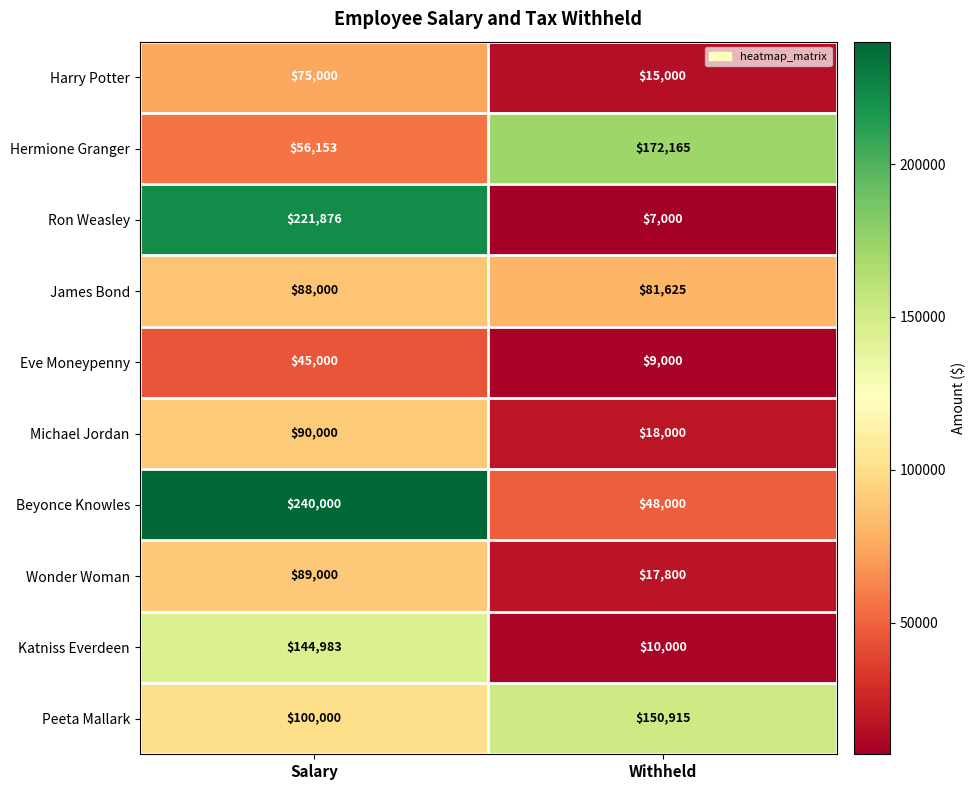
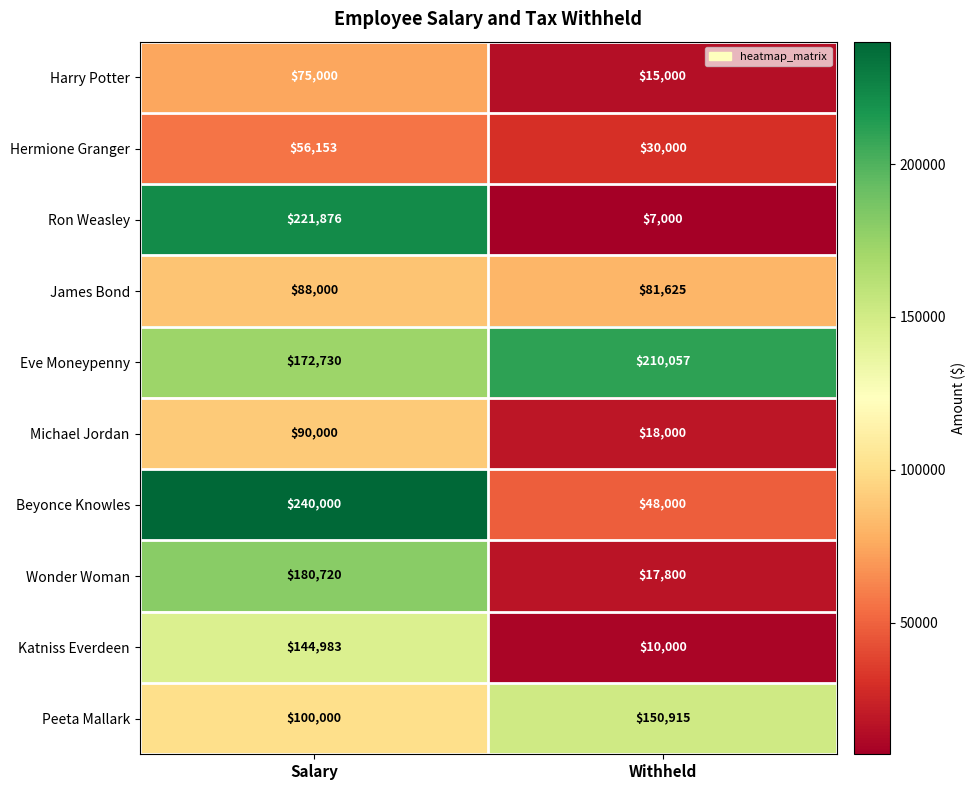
  {
    "Harry Potter": {
      "Salary": "$75,000",
      "Withheld": "$15,000"
    },
    "Hermione Granger": {
      "Salary": "$56,153",
-     "Withheld": "$172,165"
+     "Withheld": "$30,000"
    },
    "Ron Weasley": {
      "Salary": "$221,876",
      "Withheld": "$7,000"
    },
    "James Bond": {
      "Salary": "$88,000",
      "Withheld": "$81,625"
    },
    "Eve Moneypenny": {
-     "Salary": "$45,000",
-     "Withheld": "$9,000"
+     "Salary": "$172,730",
+     "Withheld": "$210,057"
    },
    "Michael Jordan": {
      "Salary": "$90,000",
      "Withheld": "$18,000"
    },
    "Beyonce Knowles": {
      "Salary": "$240,000",
      "Withheld": "$48,000"
    },
    "Wonder Woman": {
-     "Salary": "$89,000",
+     "Salary": "$180,720",
      "Withheld": "$17,800"
    },
    "Katniss Everdeen": {
      "Salary": "$144,983",
      "Withheld": "$10,000"
    },
    "Peeta Mallark": {
      "Salary": "$100,000",
      "Withheld": "$150,915"
    }
  }
